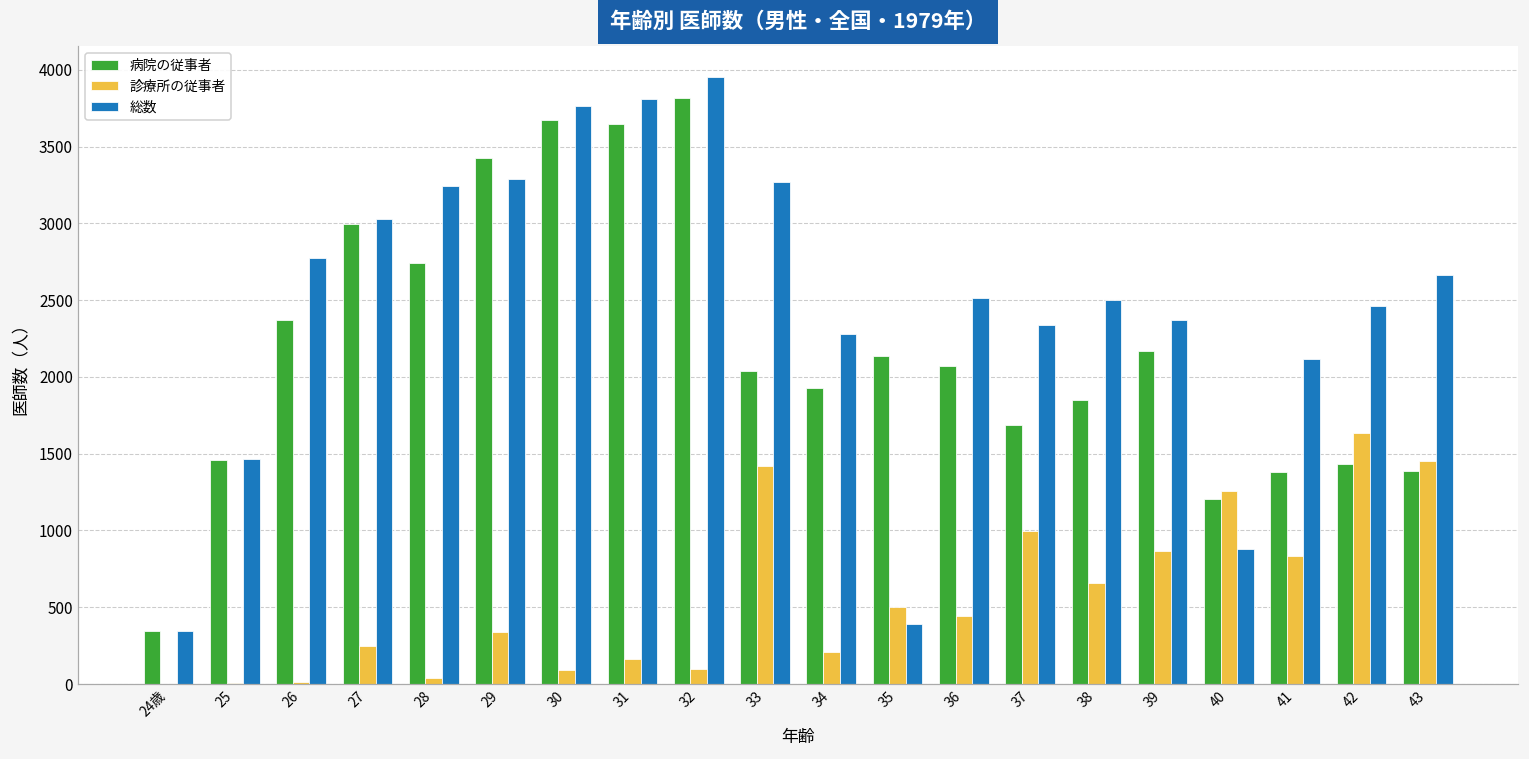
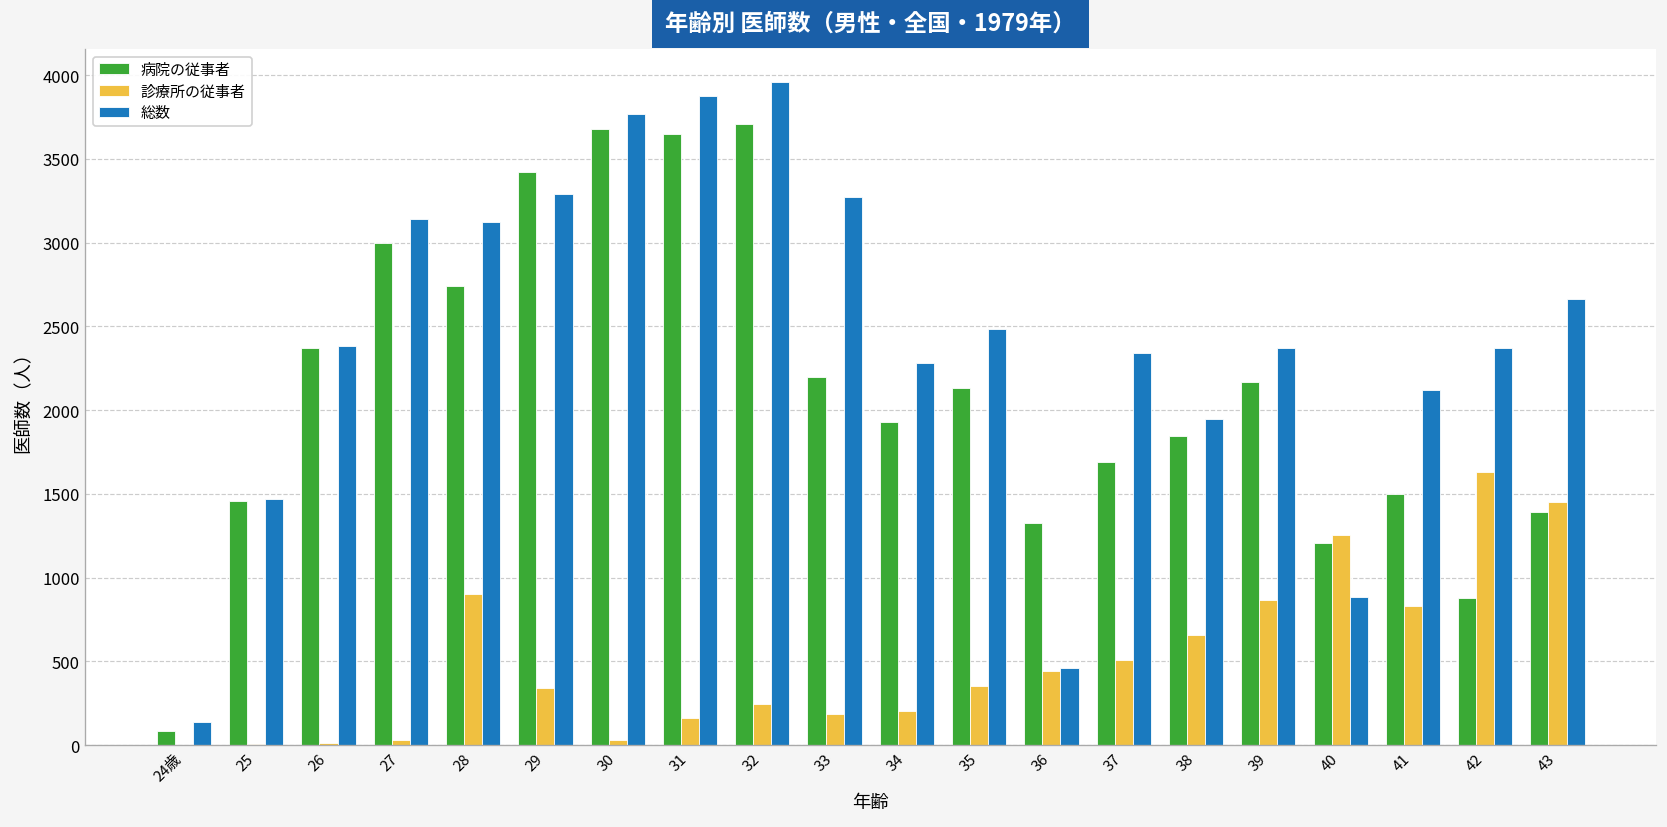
  {
    "病院の従事者": {
-     "24歳": 340,
+     "24歳": 90,
      "25": 1460,
      "26": 2370,
      "27": 3000,
      "28": 2740,
      "29": 3420,
      "30": 3680,
      "31": 3650,
-     "32": 3820,
-     "33": 2040,
+     "32": 3710,
+     "33": 2200,
      "34": 1930,
      "35": 2140,
-     "36": 2070,
+     "36": 1330,
      "37": 1690,
      "38": 1850,
      "39": 2170,
      "40": 1210,
-     "41": 1380,
-     "42": 1430,
+     "41": 1500,
+     "42": 880,
      "43": 1390
    },
    "診療所の従事者": {
-     "27": 250,
-     "28": 40,
+     "27": 30,
+     "28": 900,
      "29": 340,
-     "30": 90,
+     "30": 30,
      "31": 160,
-     "32": 100,
-     "33": 1420,
+     "32": 250,
+     "33": 180,
      "34": 210,
-     "35": 500,
+     "35": 350,
      "36": 440,
-     "37": 1000,
+     "37": 510,
      "38": 660,
      "39": 870,
      "40": 1260,
      "41": 830,
      "42": 1630,
      "43": 1450
    },
    "総数": {
-     "24歳": 350,
+     "24歳": 140,
      "25": 1470,
-     "26": 2770,
-     "27": 3030,
-     "28": 3240,
+     "26": 2390,
+     "27": 3140,
+     "28": 3130,
      "29": 3290,
      "30": 3770,
-     "31": 3810,
+     "31": 3880,
      "32": 3960,
      "33": 3270,
      "34": 2280,
-     "35": 390,
-     "36": 2510,
+     "35": 2490,
+     "36": 460,
      "37": 2340,
-     "38": 2500,
+     "38": 1950,
      "39": 2370,
      "40": 880,
      "41": 2120,
-     "42": 2460,
+     "42": 2370,
      "43": 2660
    }
  }
